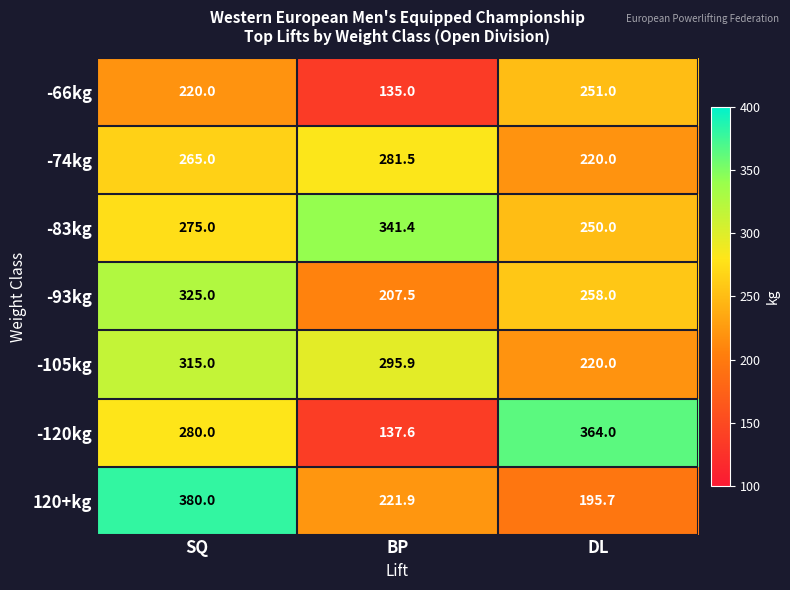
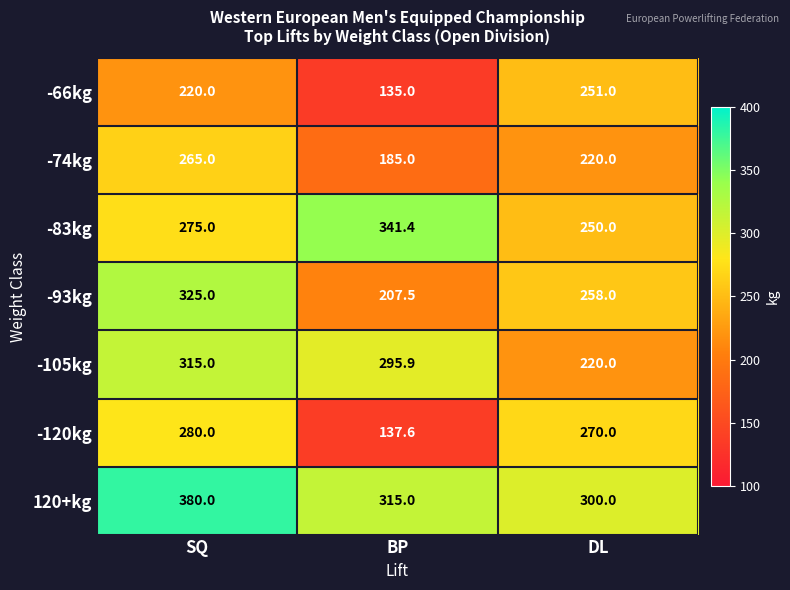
  {
    "-66kg": {
      "SQ": 220.0,
      "BP": 135.0,
      "DL": 251.0
    },
    "-74kg": {
      "SQ": 265.0,
-     "BP": 281.5,
+     "BP": 185.0,
      "DL": 220.0
    },
    "-83kg": {
      "SQ": 275.0,
      "BP": 341.4,
      "DL": 250.0
    },
    "-93kg": {
      "SQ": 325.0,
      "BP": 207.5,
      "DL": 258.0
    },
    "-105kg": {
      "SQ": 315.0,
      "BP": 295.9,
      "DL": 220.0
    },
    "-120kg": {
      "SQ": 280.0,
      "BP": 137.6,
-     "DL": 364.0
+     "DL": 270.0
    },
    "120+kg": {
      "SQ": 380.0,
-     "BP": 221.9,
-     "DL": 195.7
+     "BP": 315.0,
+     "DL": 300.0
    }
  }
